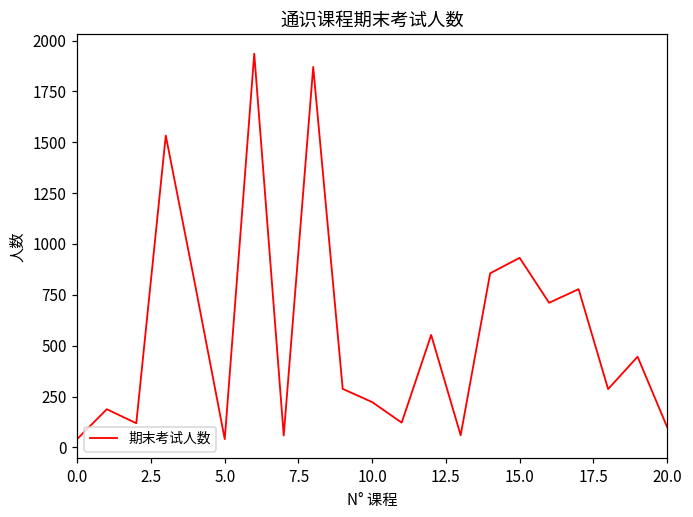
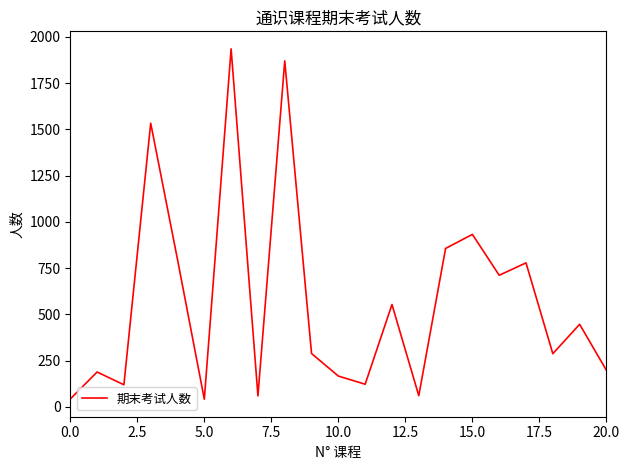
  {
    "0.0": 40,
    "5.0": 40,
-   "10.0": 220,
+   "10.0": 170,
    "15.0": 930,
-   "20.0": 100
+   "20.0": 200
  }
